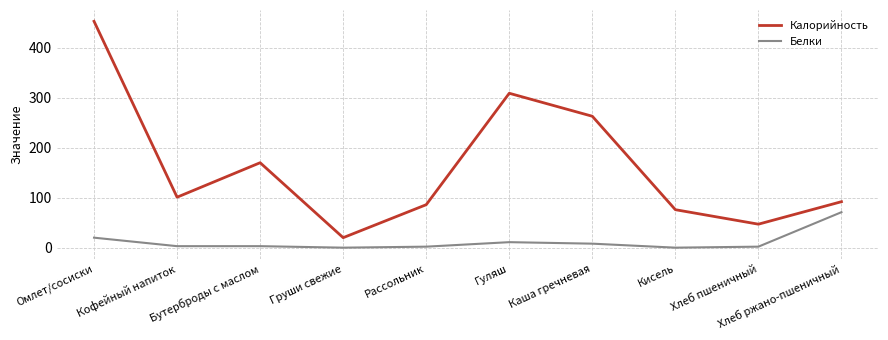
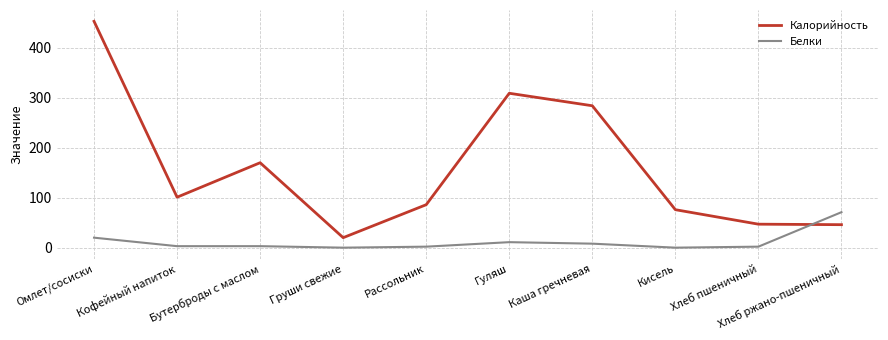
  {
    "Калорийность": {
      "Омлет/сосиски": 450,
      "Кофейный напиток": 100,
      "Бутерброды с маслом": 170,
      "Груши свежие": 20,
      "Рассольник": 90,
      "Гуляш": 310,
-     "Каша гречневая": 260,
+     "Каша гречневая": 280,
      "Кисель": 80,
      "Хлеб пшеничный": 50,
-     "Хлеб ржано-пшеничный": 90
+     "Хлеб ржано-пшеничный": 50
    },
    "Белки": {
      "Омлет/сосиски": 20,
      "Кофейный напиток": 0,
      "Бутерброды с маслом": 0,
      "Груши свежие": 0,
      "Рассольник": 0,
      "Гуляш": 10,
      "Каша гречневая": 10,
      "Кисель": 0,
      "Хлеб пшеничный": 0,
      "Хлеб ржано-пшеничный": 70
    }
  }
